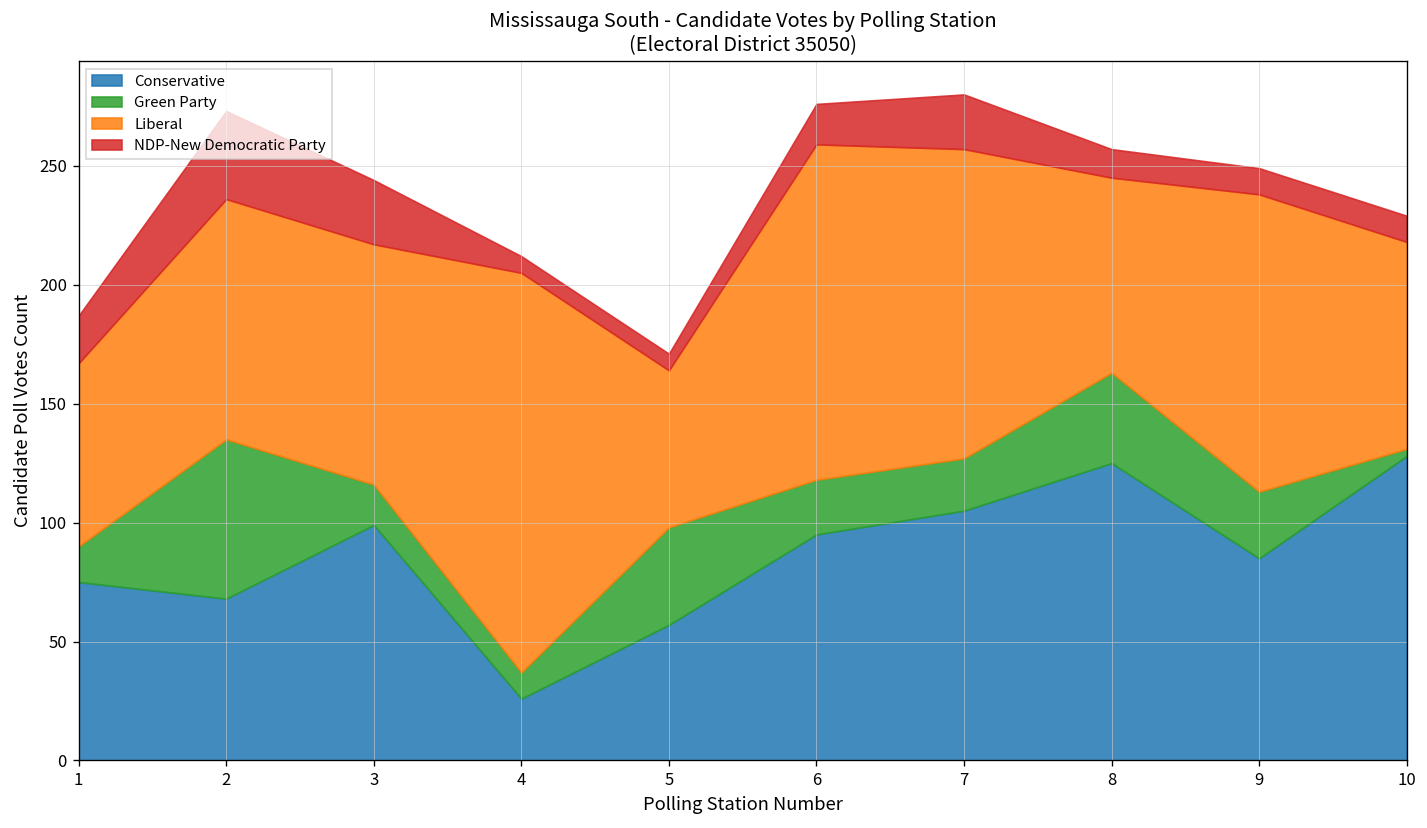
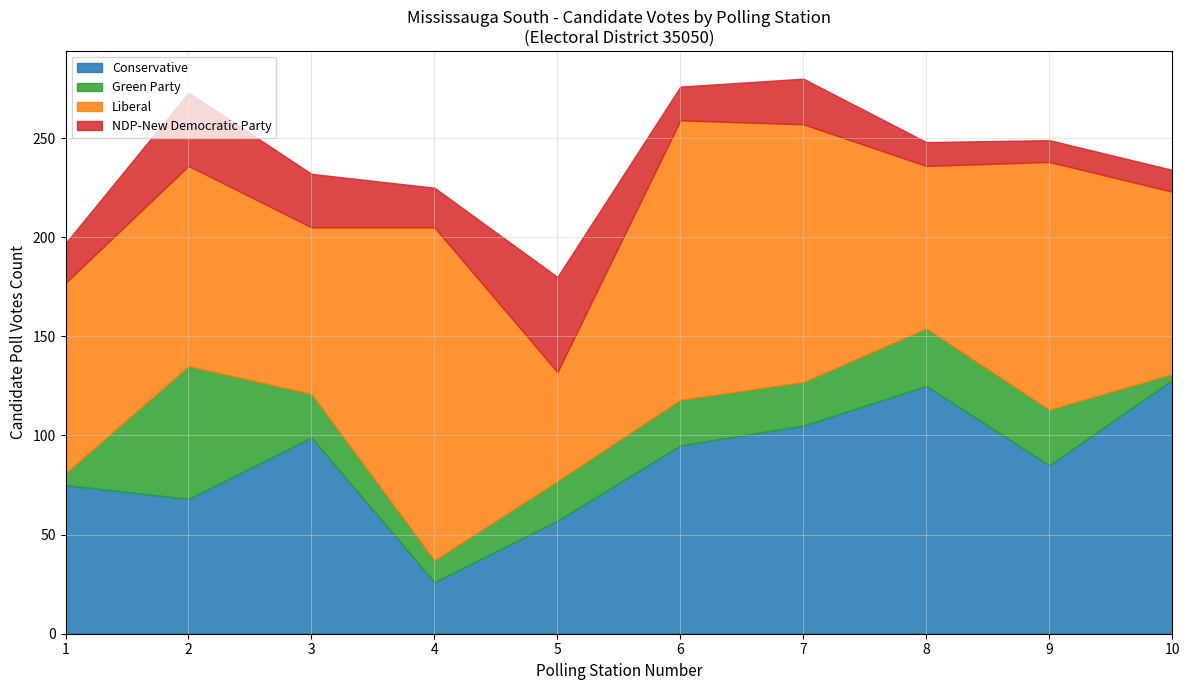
  {
    "Conservative": {
      "1": 75,
      "2": 68,
      "3": 99,
      "4": 26,
      "5": 57,
      "6": 95,
      "7": 105,
      "8": 125,
      "9": 85,
      "10": 128
    },
    "Green Party": {
-     "1": 15,
+     "1": 6,
      "2": 67,
-     "3": 17,
+     "3": 22,
      "4": 11,
-     "5": 41,
+     "5": 20,
      "6": 23,
      "7": 22,
-     "8": 38,
+     "8": 29,
      "9": 28,
      "10": 3
    },
    "Liberal": {
-     "1": 77,
+     "1": 96,
      "2": 101,
-     "3": 101,
+     "3": 84,
      "4": 168,
-     "5": 66,
+     "5": 55,
      "6": 141,
      "7": 130,
      "8": 82,
      "9": 125,
-     "10": 87
+     "10": 92
    },
    "NDP-New Democratic Party": {
      "1": 20,
      "3": 27,
-     "4": 7,
-     "5": 7,
+     "4": 20,
+     "5": 48,
      "6": 17,
      "7": 23,
      "8": 12,
      "9": 11,
      "10": 11
    }
  }
